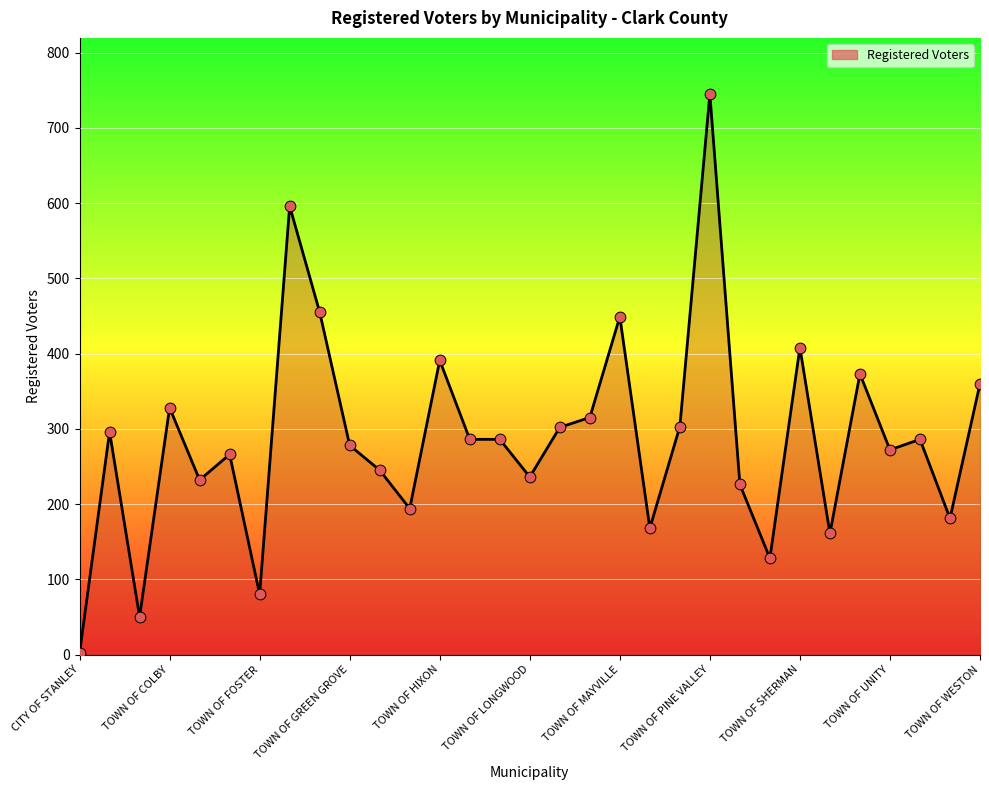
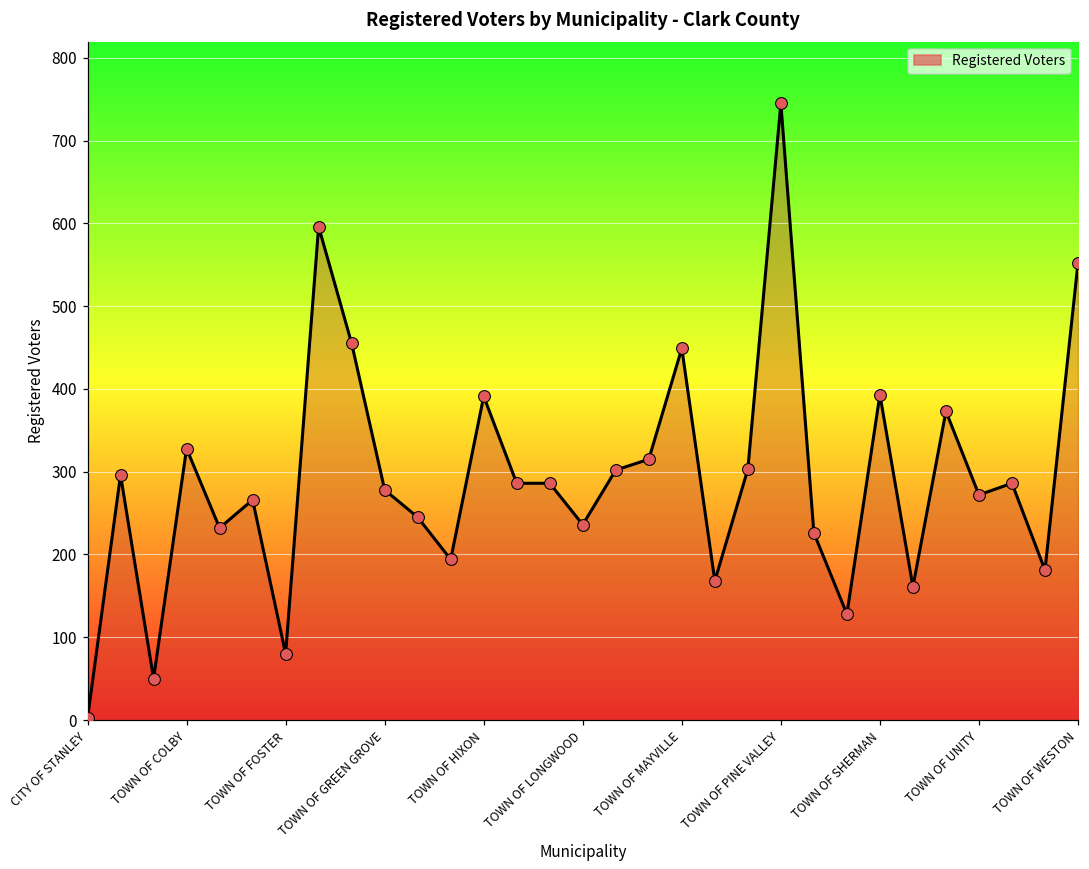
  {
    "CITY OF STANLEY": 0,
    "TOWN OF COLBY": 330,
    "TOWN OF FOSTER": 80,
    "TOWN OF GREEN GROVE": 280,
    "TOWN OF HIXON": 390,
    "TOWN OF LONGWOOD": 240,
    "TOWN OF MAYVILLE": 450,
    "TOWN OF PINE VALLEY": 750,
-   "TOWN OF SHERMAN": 410,
+   "TOWN OF SHERMAN": 390,
    "TOWN OF UNITY": 270,
-   "TOWN OF WESTON": 360
+   "TOWN OF WESTON": 550
  }
